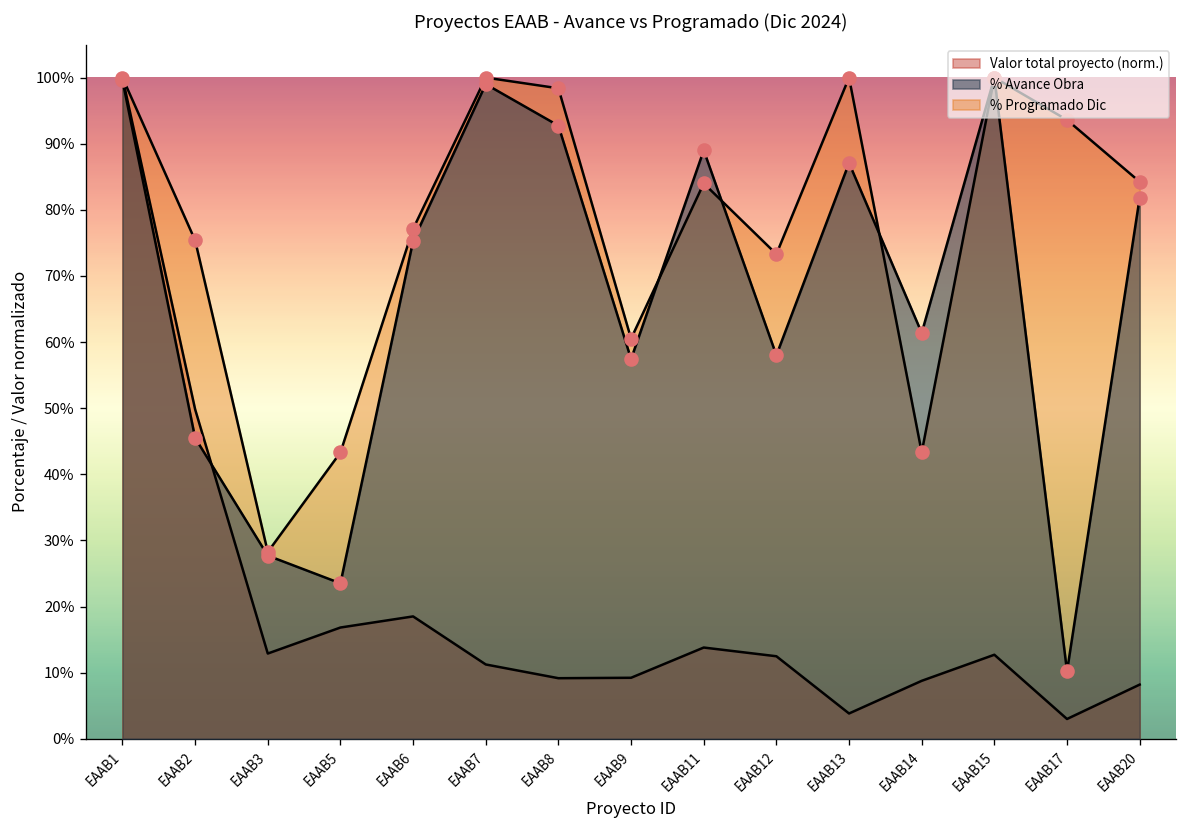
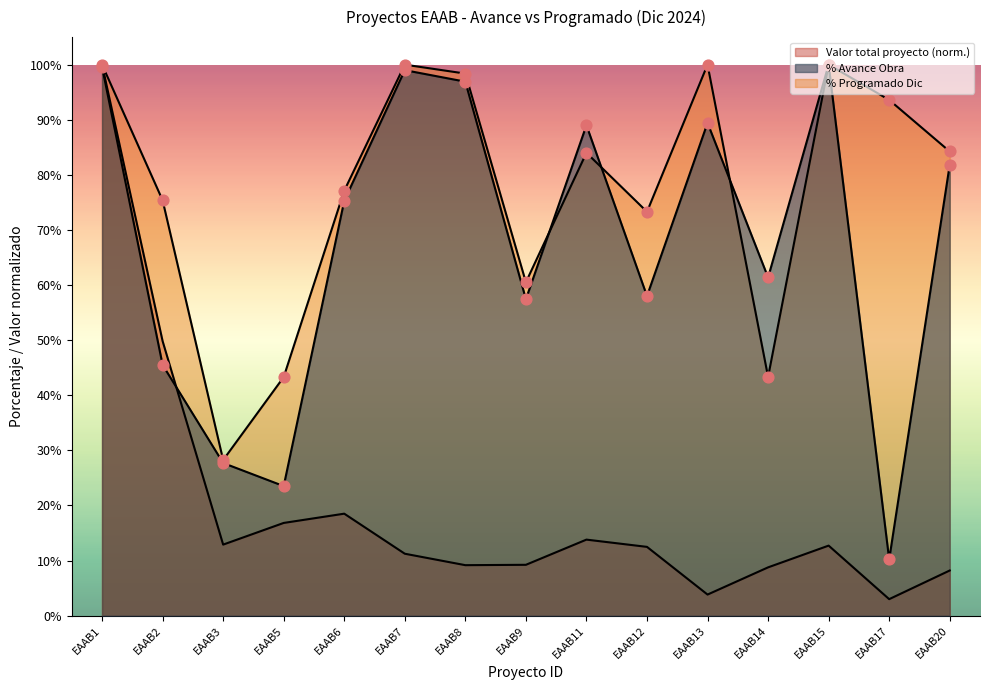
  {
    "% Avance Obra": {
      "EAAB2": "46%",
      "EAAB3": "28%",
      "EAAB5": "24%",
      "EAAB6": "75%",
      "EAAB7": "99%",
-     "EAAB8": "93%",
+     "EAAB8": "97%",
      "EAAB9": "57%",
      "EAAB11": "89%",
      "EAAB12": "58%",
-     "EAAB13": "87%",
+     "EAAB13": "89%",
      "EAAB14": "61%",
      "EAAB17": "10%",
      "EAAB20": "82%"
    }
  }
